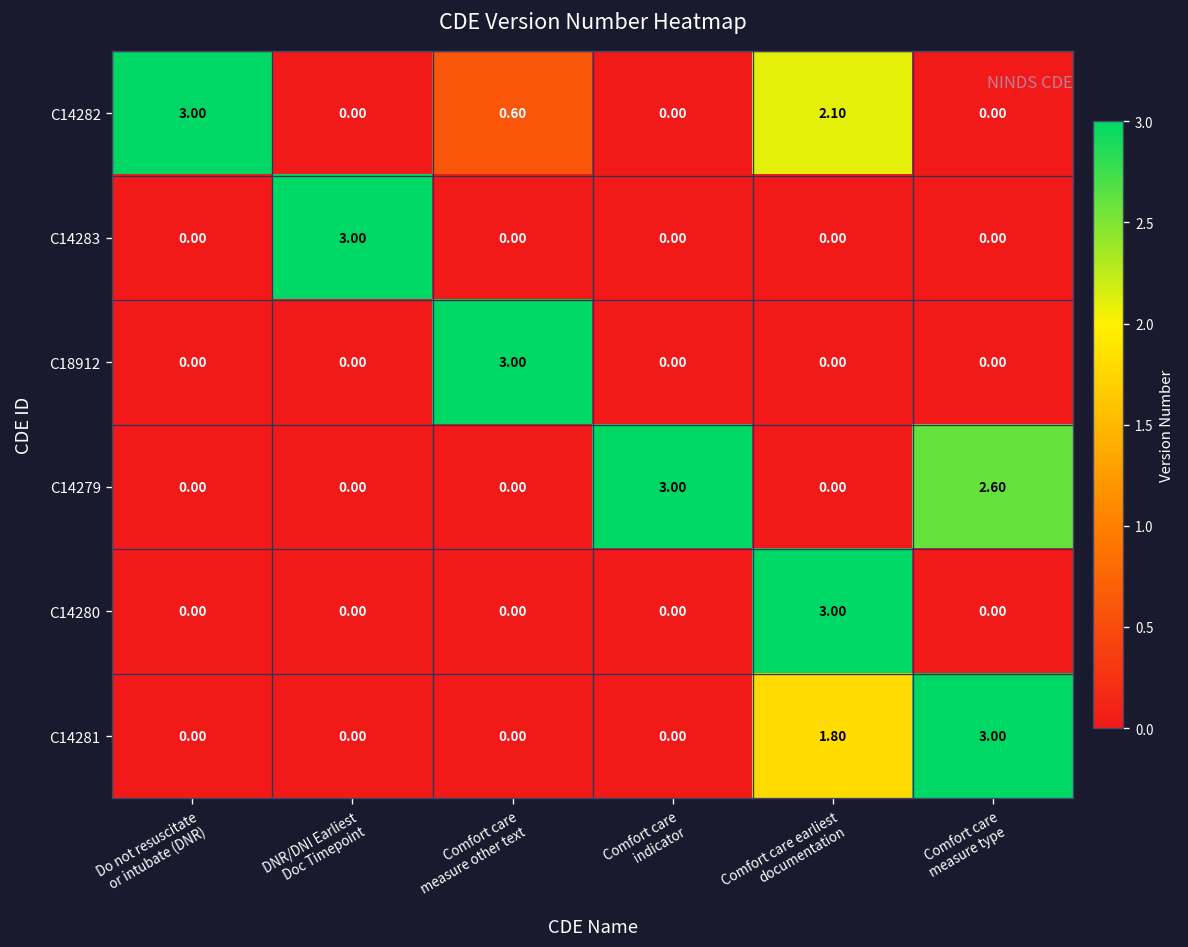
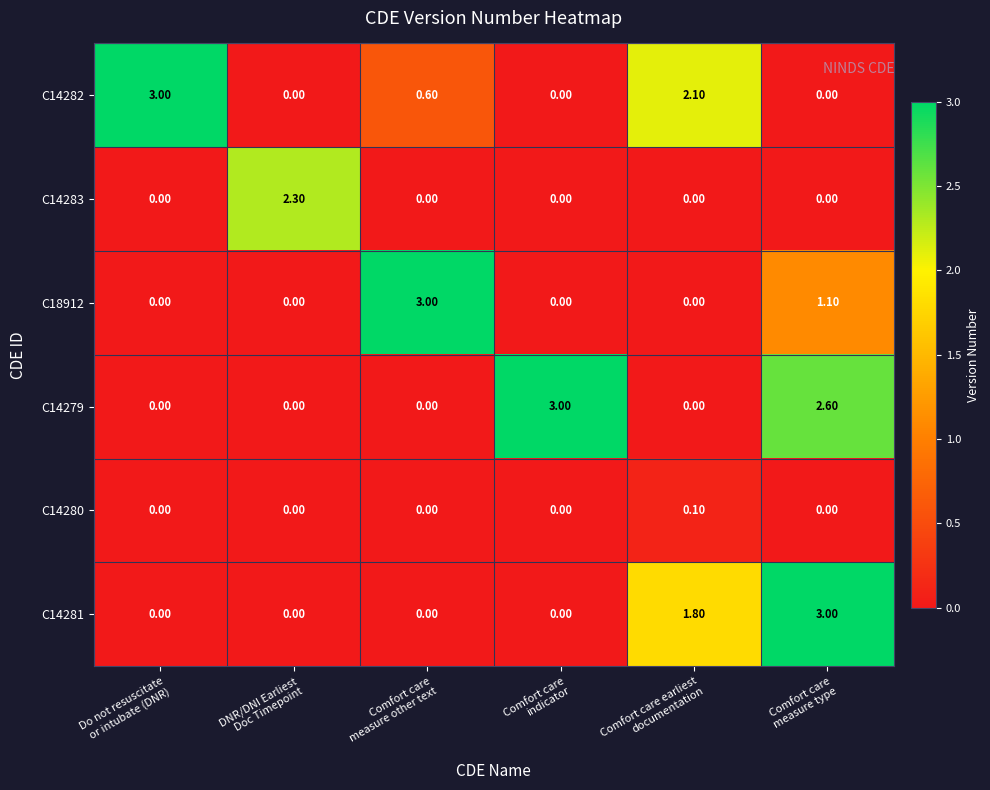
  {
    "C14282": {
      "Do not resuscitate or intubate (DNR)": 3.00,
      "DNR/DNI Earliest Doc Timepoint": 0.00,
      "Comfort care measure other text": 0.60,
      "Comfort care indicator": 0.00,
      "Comfort care earliest documentation": 2.10
    },
    "C14283": {
      "Do not resuscitate or intubate (DNR)": 0.00,
-     "DNR/DNI Earliest Doc Timepoint": 3.00,
+     "DNR/DNI Earliest Doc Timepoint": 2.30,
      "Comfort care measure other text": 0.00,
      "Comfort care indicator": 0.00,
      "Comfort care earliest documentation": 0.00,
      "Comfort care measure type": 0.00
    },
    "C18912": {
      "Do not resuscitate or intubate (DNR)": 0.00,
      "DNR/DNI Earliest Doc Timepoint": 0.00,
      "Comfort care measure other text": 3.00,
      "Comfort care indicator": 0.00,
      "Comfort care earliest documentation": 0.00,
-     "Comfort care measure type": 0.00
+     "Comfort care measure type": 1.10
    },
    "C14279": {
      "Do not resuscitate or intubate (DNR)": 0.00,
      "DNR/DNI Earliest Doc Timepoint": 0.00,
      "Comfort care measure other text": 0.00,
      "Comfort care indicator": 3.00,
      "Comfort care earliest documentation": 0.00,
      "Comfort care measure type": 2.60
    },
    "C14280": {
      "Do not resuscitate or intubate (DNR)": 0.00,
      "DNR/DNI Earliest Doc Timepoint": 0.00,
      "Comfort care measure other text": 0.00,
      "Comfort care indicator": 0.00,
-     "Comfort care earliest documentation": 3.00,
+     "Comfort care earliest documentation": 0.10,
      "Comfort care measure type": 0.00
    },
    "C14281": {
      "Do not resuscitate or intubate (DNR)": 0.00,
      "DNR/DNI Earliest Doc Timepoint": 0.00,
      "Comfort care measure other text": 0.00,
      "Comfort care indicator": 0.00,
      "Comfort care earliest documentation": 1.80,
      "Comfort care measure type": 3.00
    }
  }
